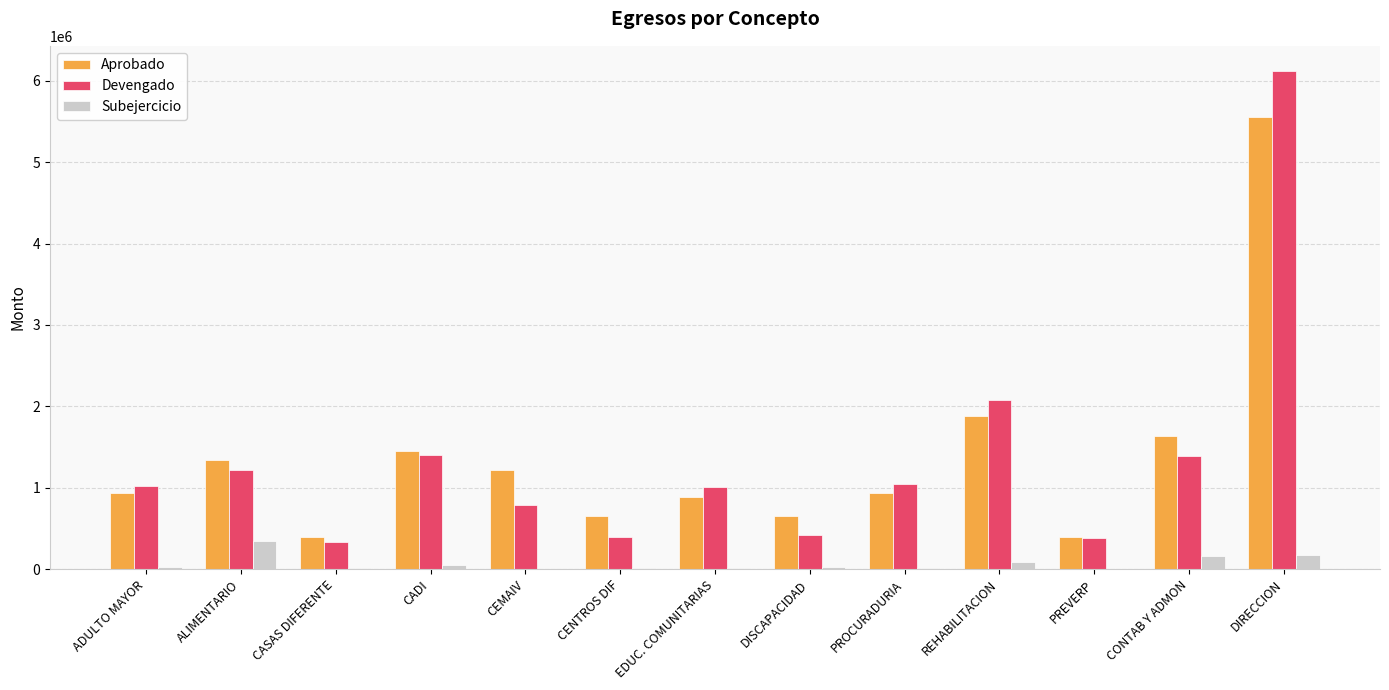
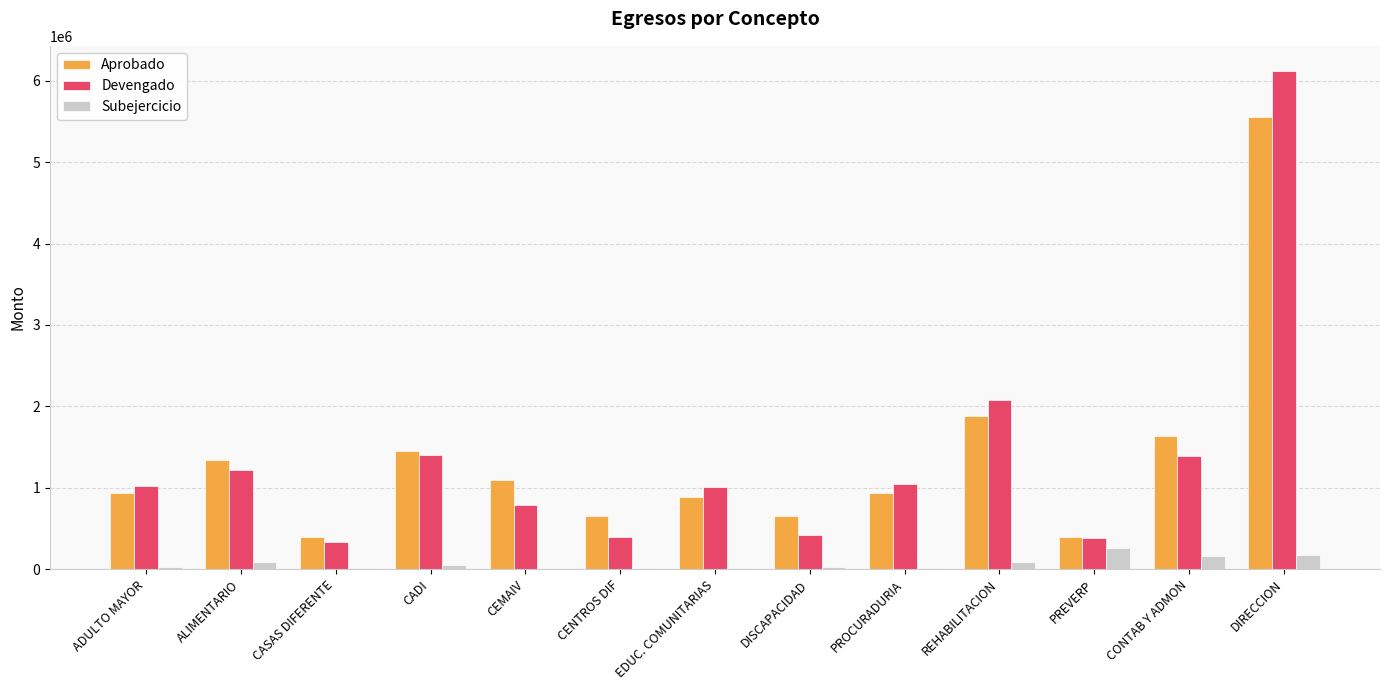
  {
    "Aprobado": {
      "ADULTO MAYOR": 900000,
      "ALIMENTARIO": 1300000,
      "CASAS DIFERENTE": 400000,
      "CADI": 1400000,
-     "CEMAIV": 1200000,
+     "CEMAIV": 1100000,
      "CENTROS DIF": 700000,
      "EDUC. COMUNITARIAS": 900000,
      "DISCAPACIDAD": 700000,
      "PROCURADURIA": 900000,
      "REHABILITACION": 1900000,
      "PREVERP": 400000,
      "CONTAB Y ADMON": 1600000,
      "DIRECCION": 5600000
    },
    "Devengado": {
      "ADULTO MAYOR": 1000000,
      "ALIMENTARIO": 1200000,
      "CASAS DIFERENTE": 300000,
      "CADI": 1400000,
      "CEMAIV": 800000,
      "CENTROS DIF": 400000,
      "EDUC. COMUNITARIAS": 1000000,
      "DISCAPACIDAD": 400000,
      "PROCURADURIA": 1000000,
      "REHABILITACION": 2100000,
      "PREVERP": 400000,
      "CONTAB Y ADMON": 1400000,
      "DIRECCION": 6100000
    },
    "Subejercicio": {
-     "ALIMENTARIO": 400000,
+     "ALIMENTARIO": 100000,
      "CADI": 0,
      "DISCAPACIDAD": 0,
      "REHABILITACION": 100000,
-     "PREVERP": 0,
+     "PREVERP": 300000,
      "CONTAB Y ADMON": 200000,
      "DIRECCION": 200000
    }
  }
